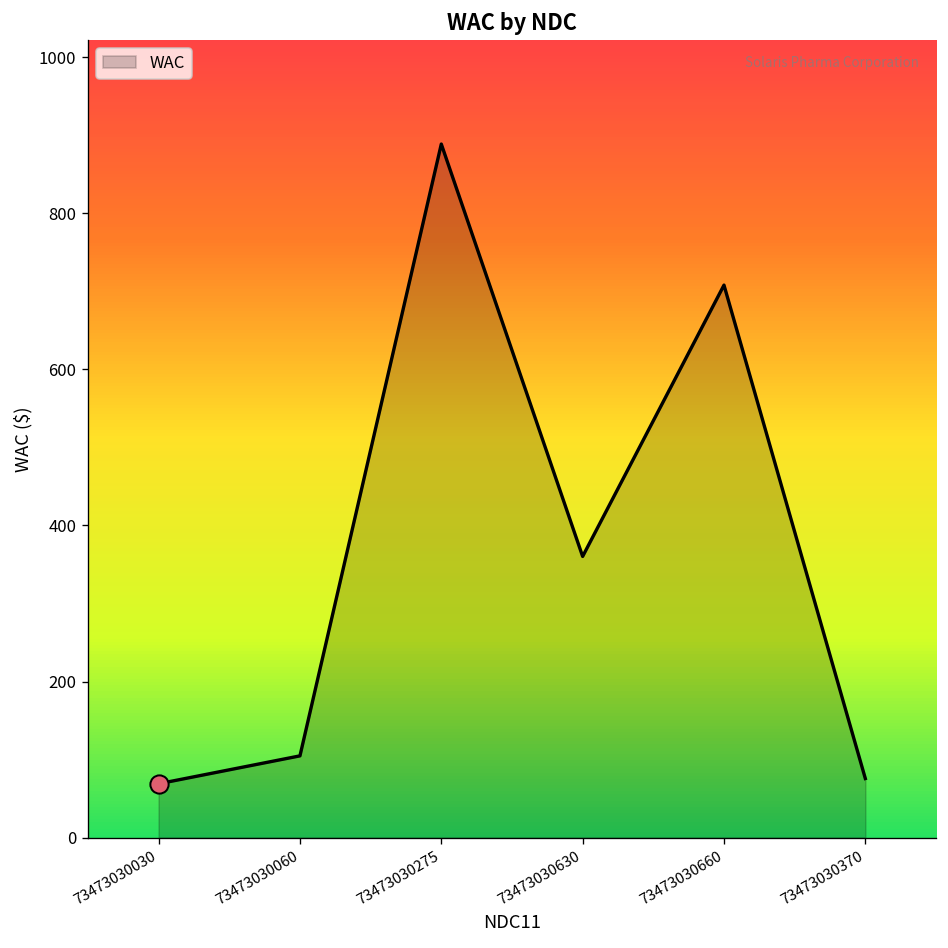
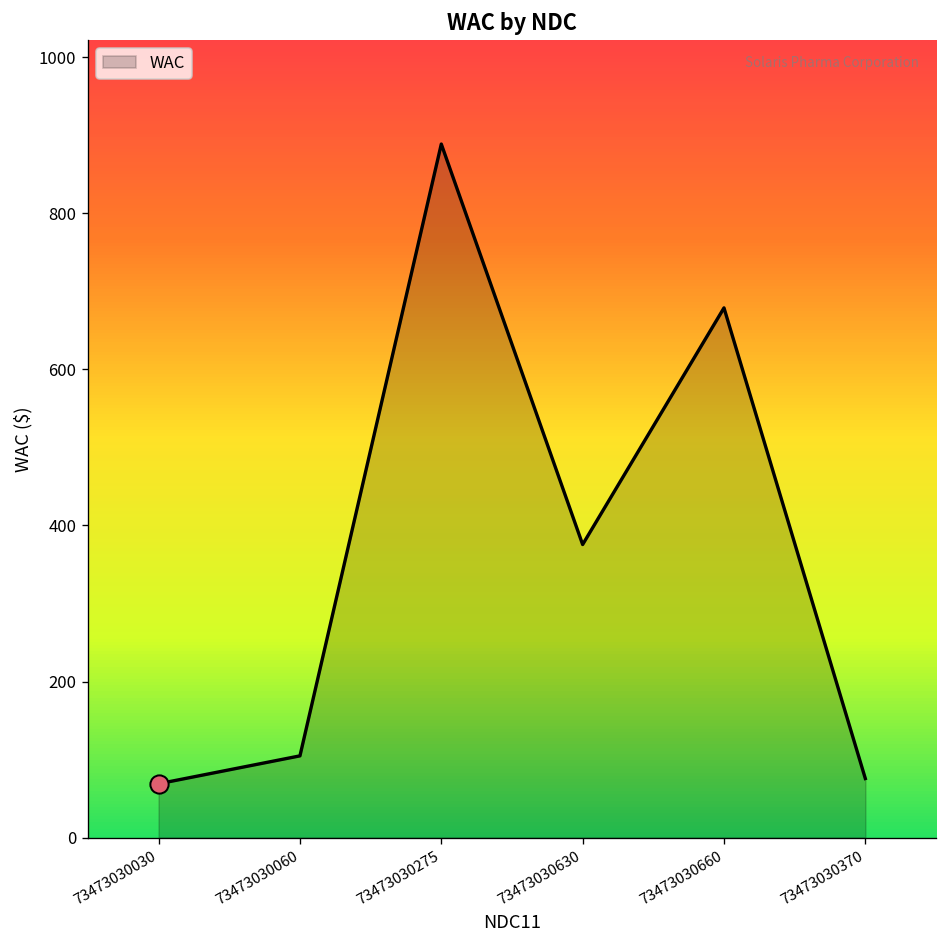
  {
    "WAC": {
      "73473030060": 100,
      "73473030275": 890,
-     "73473030630": 360,
-     "73473030660": 710,
+     "73473030630": 380,
+     "73473030660": 680,
      "73473030370": 80
    }
  }
